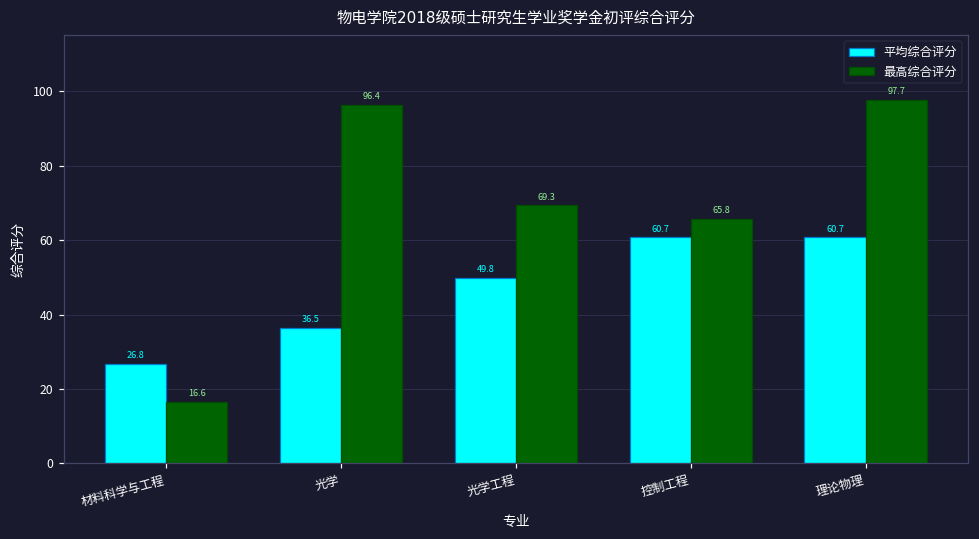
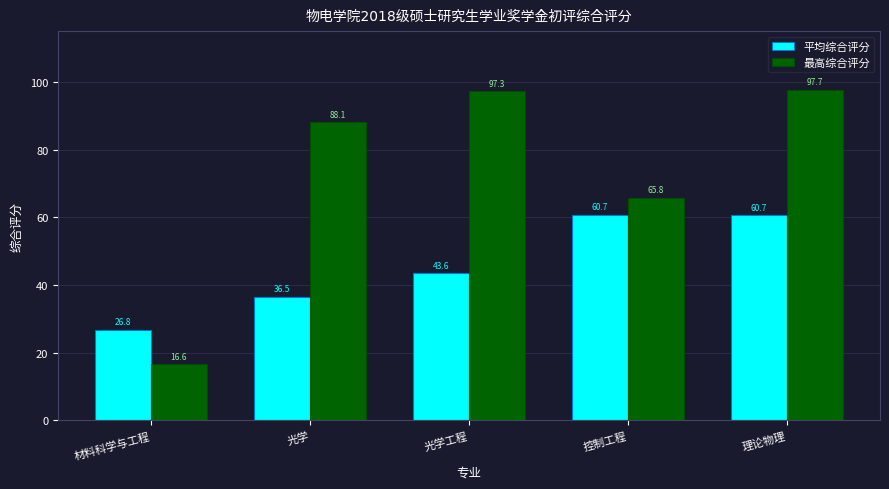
  {
    "平均综合评分": {
      "材料科学与工程": 26.8,
      "光学": 36.5,
-     "光学工程": 49.8,
+     "光学工程": 43.6,
      "控制工程": 60.7,
      "理论物理": 60.7
    },
    "最高综合评分": {
      "材料科学与工程": 16.6,
-     "光学": 96.4,
-     "光学工程": 69.3,
+     "光学": 88.1,
+     "光学工程": 97.3,
      "控制工程": 65.8,
      "理论物理": 97.7
    }
  }
